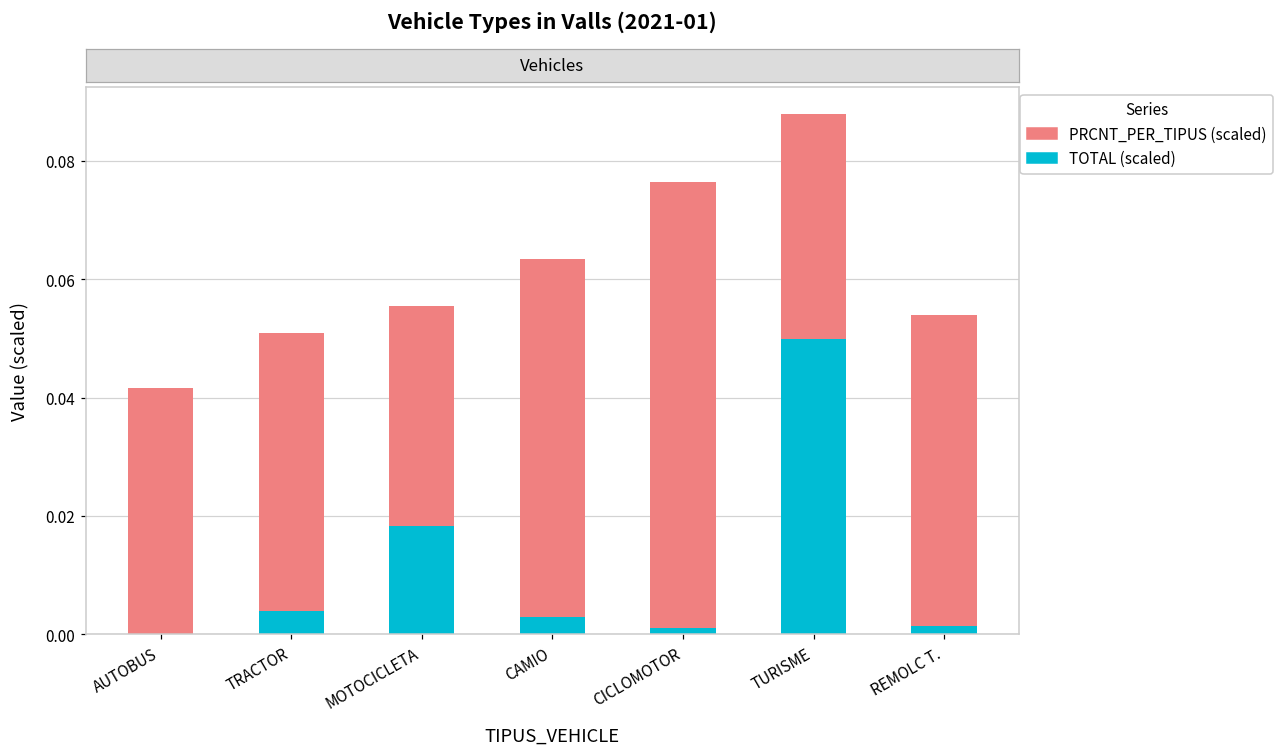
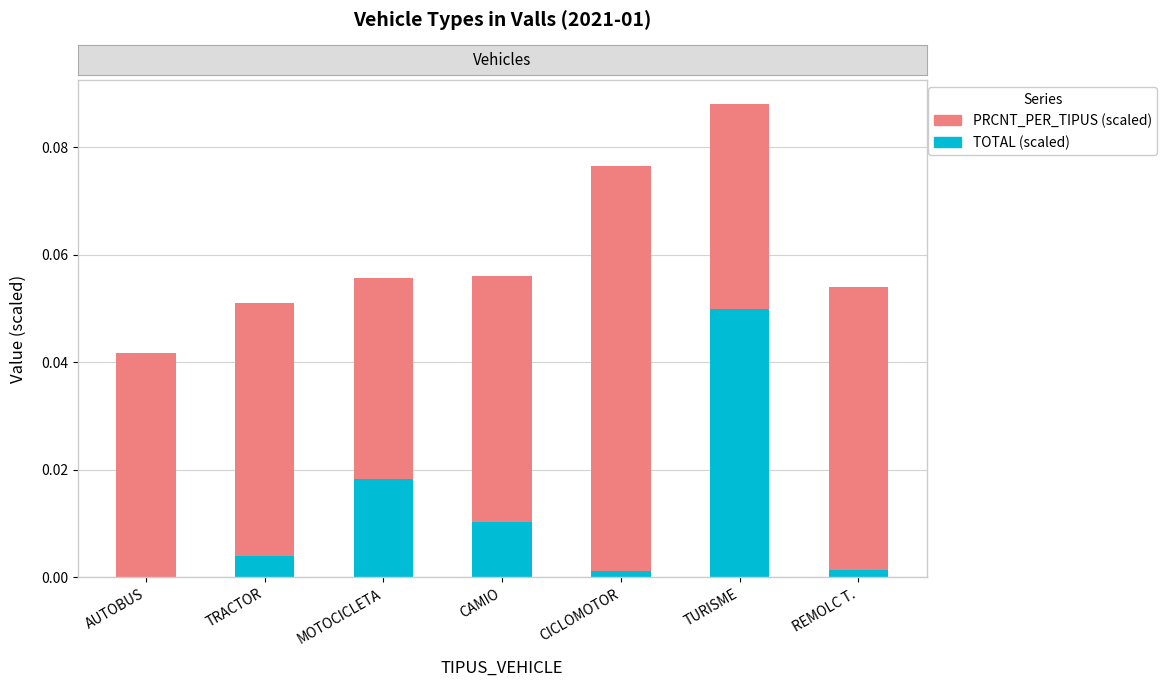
  {
    "TOTAL (scaled)": {
      "TRACTOR": 0.004,
      "MOTOCICLETA": 0.018,
-     "CAMIO": 0.003,
+     "CAMIO": 0.010,
      "CICLOMOTOR": 0.001,
      "TURISME": 0.050,
      "REMOLC T.": 0.001
    },
    "PRCNT_PER_TIPUS (scaled)": {
      "AUTOBUS": 0.042,
      "TRACTOR": 0.047,
      "MOTOCICLETA": 0.037,
-     "CAMIO": 0.061,
+     "CAMIO": 0.046,
      "CICLOMOTOR": 0.075,
      "TURISME": 0.038,
      "REMOLC T.": 0.053
    }
  }
